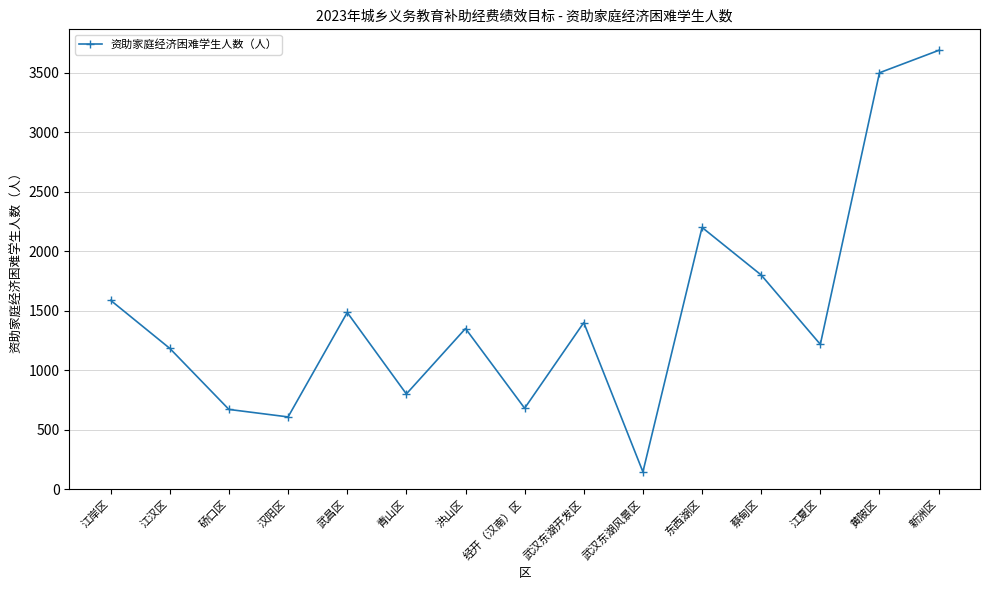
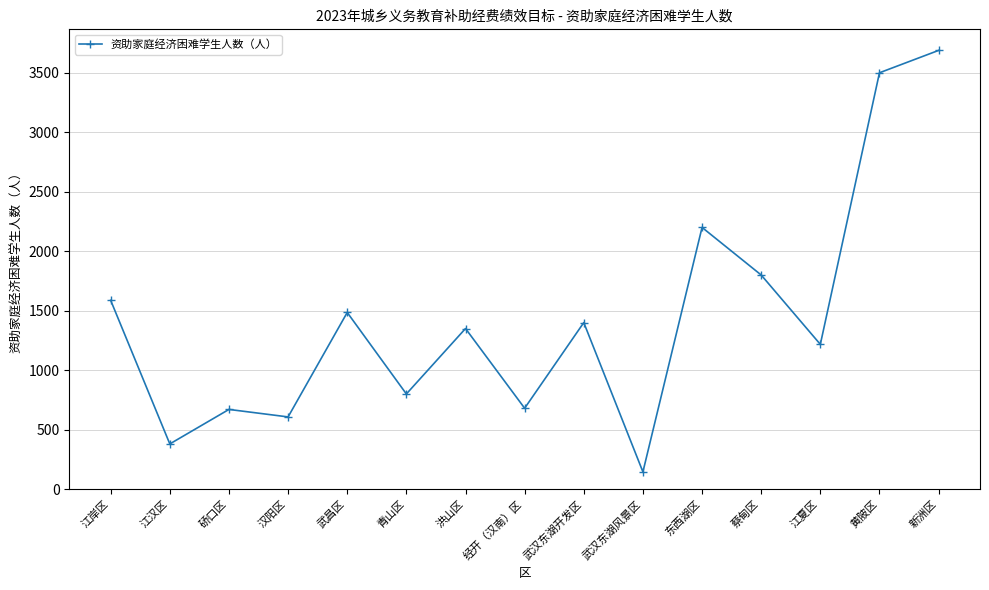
  {
    "江岸区": 1590,
-   "江汉区": 1180,
+   "江汉区": 380,
    "硚口区": 670,
    "汉阳区": 610,
    "武昌区": 1490,
    "青山区": 800,
    "洪山区": 1350,
    "经开（汉南）区": 680,
    "武汉东湖开发区": 1400,
    "武汉东湖风景区": 150,
    "东西湖区": 2200,
    "蔡甸区": 1800,
    "江夏区": 1220,
    "黄陂区": 3500,
    "新洲区": 3690
  }
